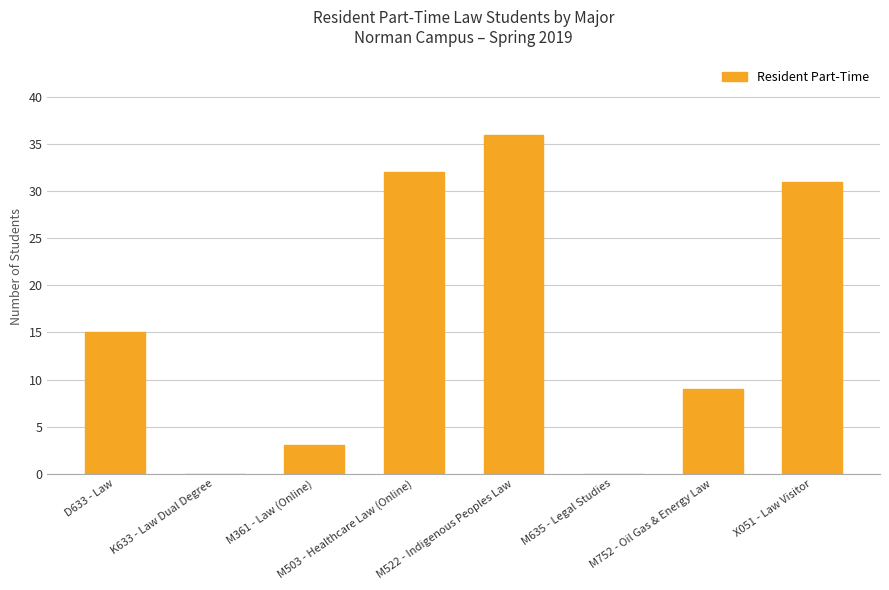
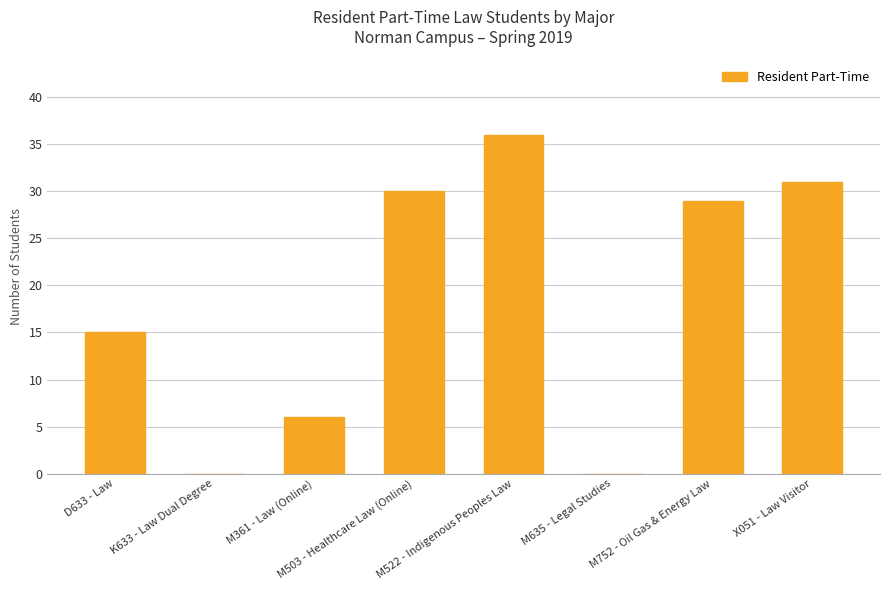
  {
    "D633 - Law": 15,
    "K633 - Law Dual Degree": 0,
-   "M361 - Law (Online)": 3,
-   "M503 - Healthcare Law (Online)": 32,
+   "M361 - Law (Online)": 6,
+   "M503 - Healthcare Law (Online)": 30,
    "M522 - Indigenous Peoples Law": 36,
    "M635 - Legal Studies": 0,
-   "M752 - Oil Gas & Energy Law": 9,
+   "M752 - Oil Gas & Energy Law": 29,
    "X051 - Law Visitor": 31
  }
